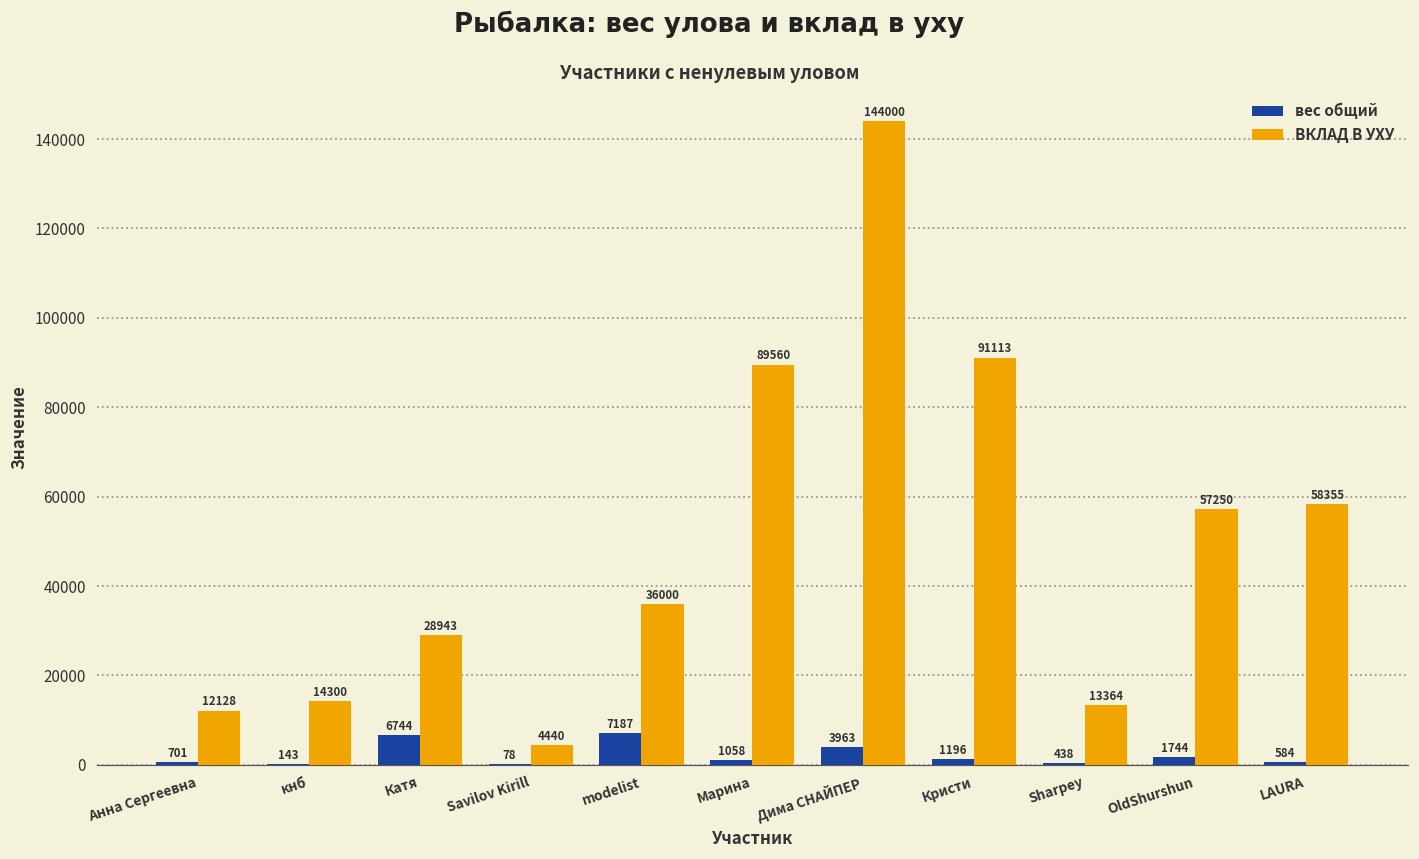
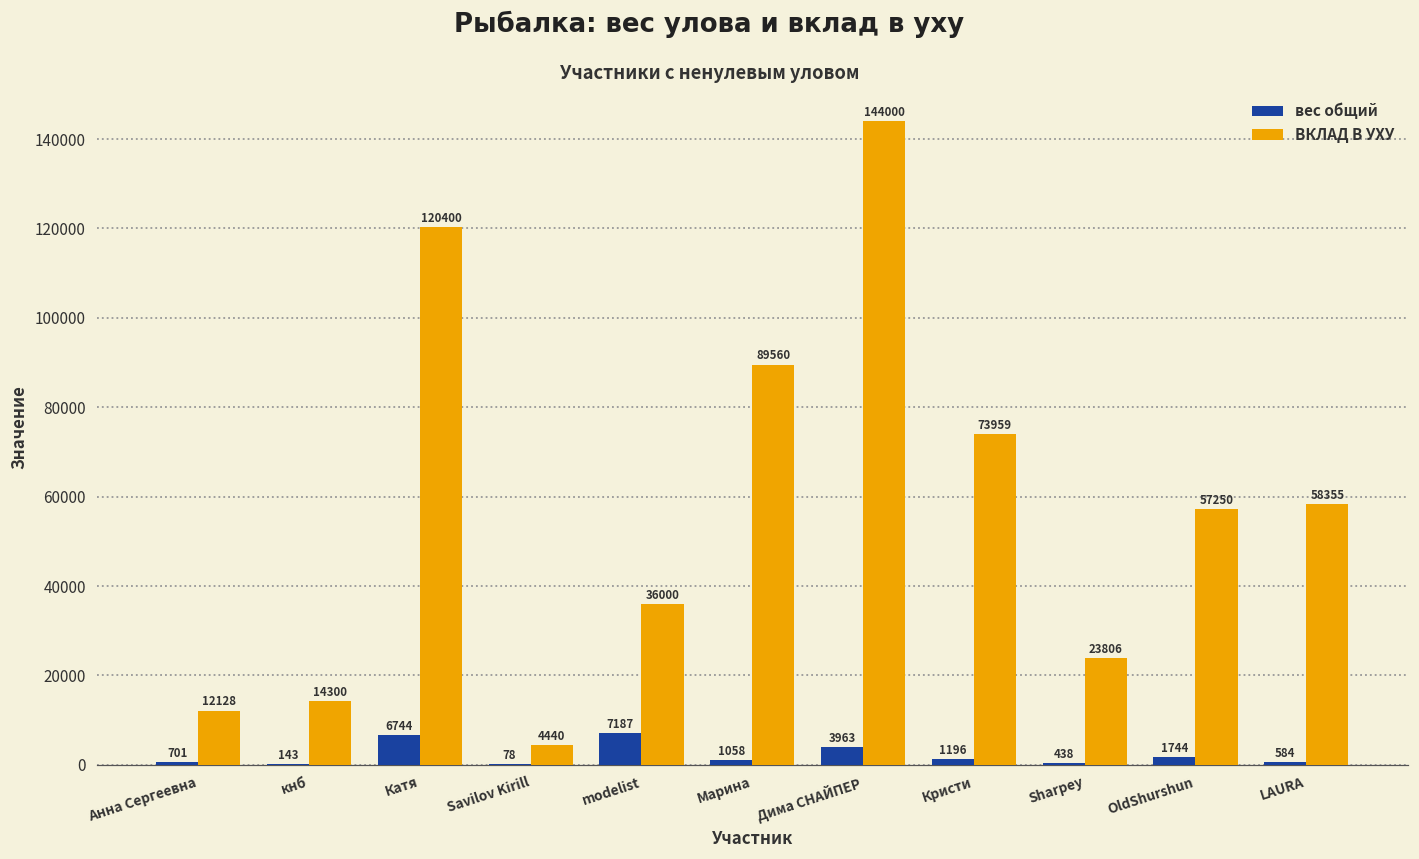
  {
    "вес общий": {
      "Анна Сергеевна": 701,
      "кнб": 143,
      "Катя": 6744,
      "Savilov Kirill": 78,
      "modelist": 7187,
      "Марина": 1058,
      "Дима СНАЙПЕР": 3963,
      "Кристи": 1196,
      "Sharpey": 438,
      "OldShurshun": 1744,
      "LAURA": 584
    },
    "ВКЛАД В УХУ": {
      "Анна Сергеевна": 12128,
      "кнб": 14300,
-     "Катя": 28943,
+     "Катя": 120400,
      "Savilov Kirill": 4440,
      "modelist": 36000,
      "Марина": 89560,
      "Дима СНАЙПЕР": 144000,
-     "Кристи": 91113,
-     "Sharpey": 13364,
+     "Кристи": 73959,
+     "Sharpey": 23806,
      "OldShurshun": 57250,
      "LAURA": 58355
    }
  }
